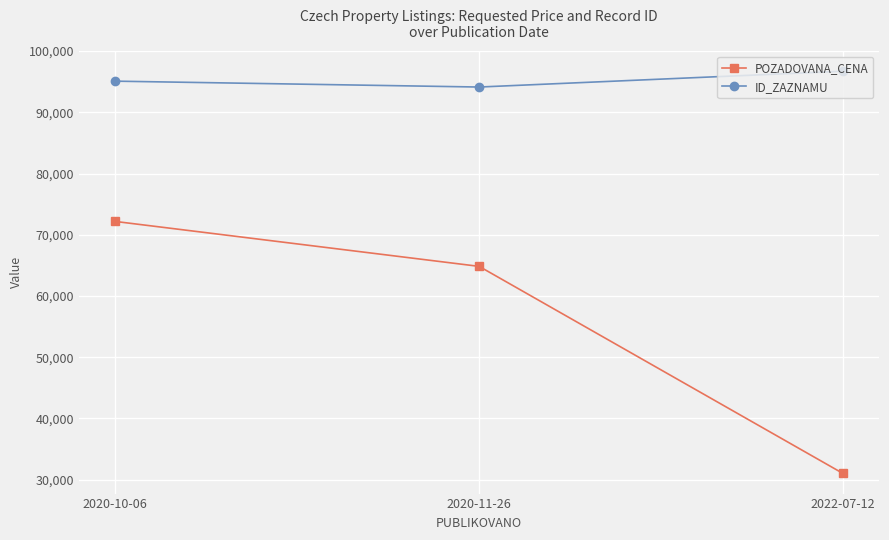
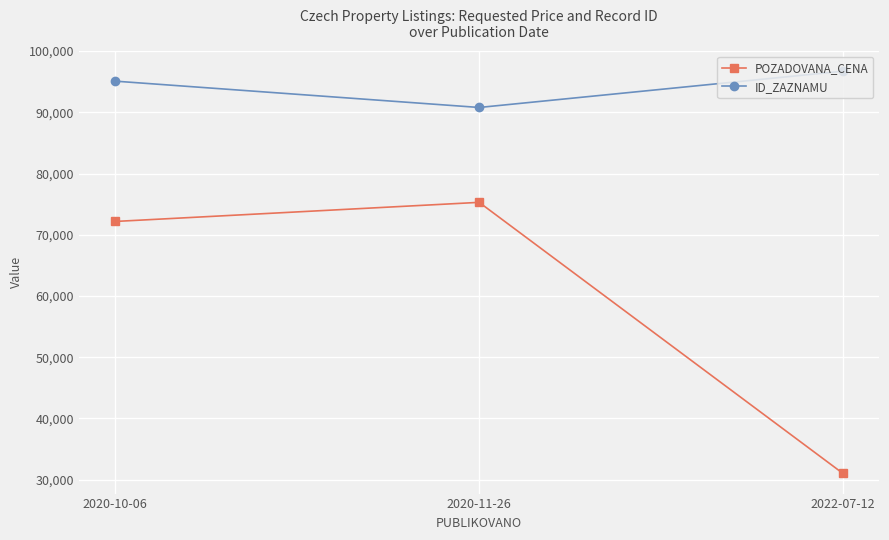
  {
    "POZADOVANA_CENA": {
      "2020-10-06": "72,000",
-     "2020-11-26": "65,000",
+     "2020-11-26": "75,000",
      "2022-07-12": "31,000"
    },
    "ID_ZAZNAMU": {
      "2020-10-06": "95,000",
-     "2020-11-26": "94,000"
+     "2020-11-26": "91,000"
    }
  }
